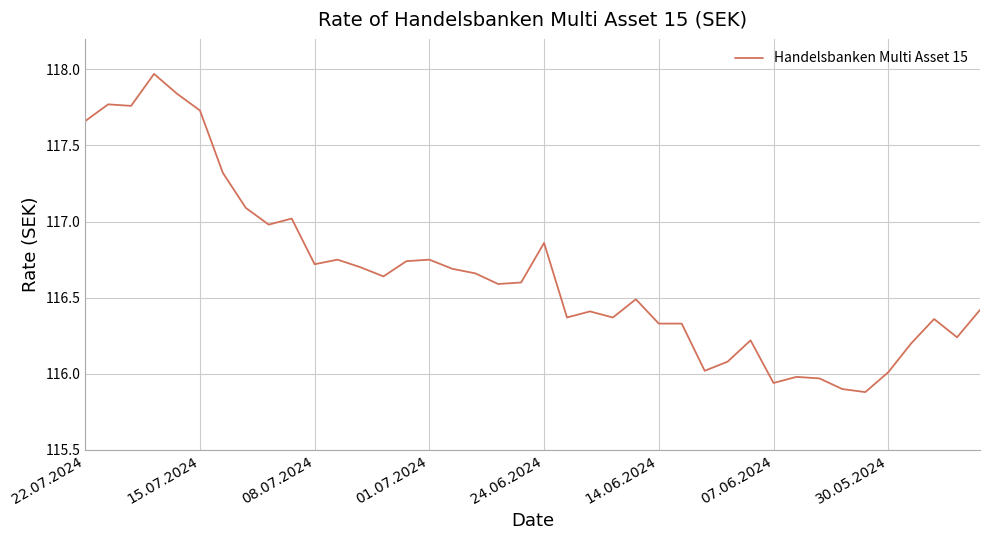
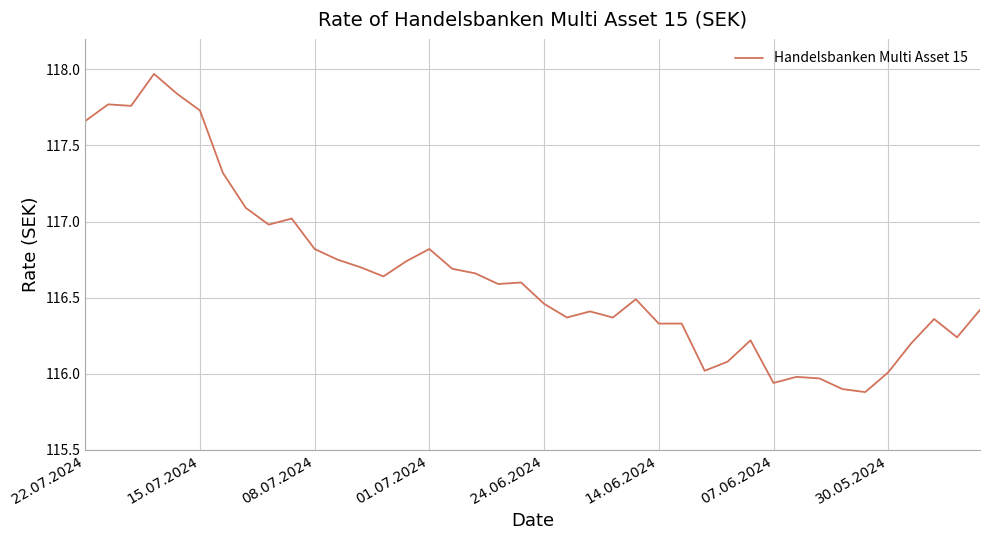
  {
    "22.07.2024": 117.66,
    "15.07.2024": 117.73,
-   "08.07.2024": 116.72,
-   "01.07.2024": 116.75,
-   "24.06.2024": 116.86,
+   "08.07.2024": 116.82,
+   "01.07.2024": 116.82,
+   "24.06.2024": 116.46,
    "14.06.2024": 116.33,
    "07.06.2024": 115.94,
    "30.05.2024": 116.01
  }
